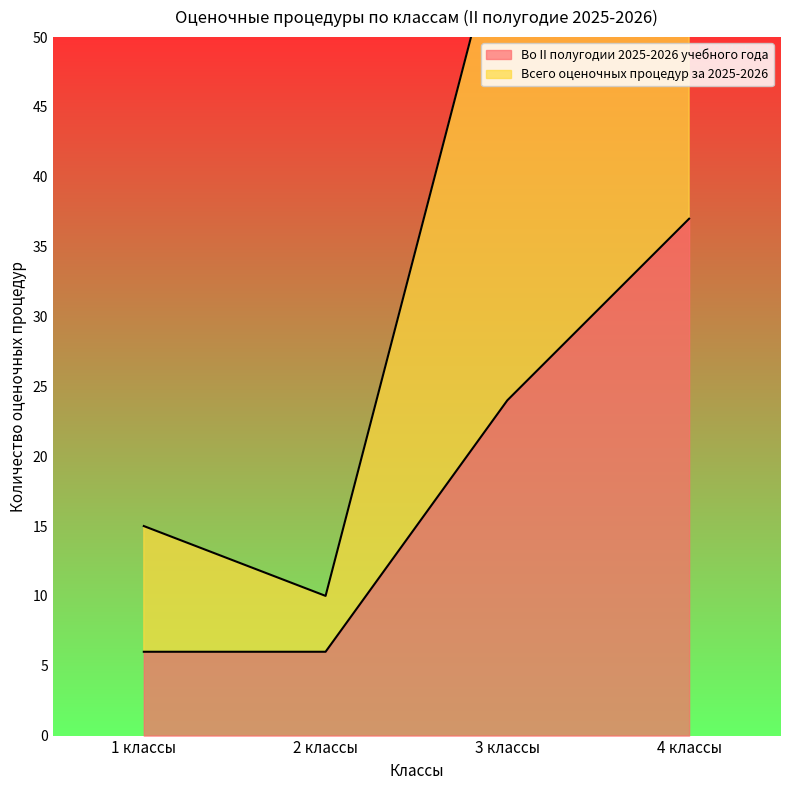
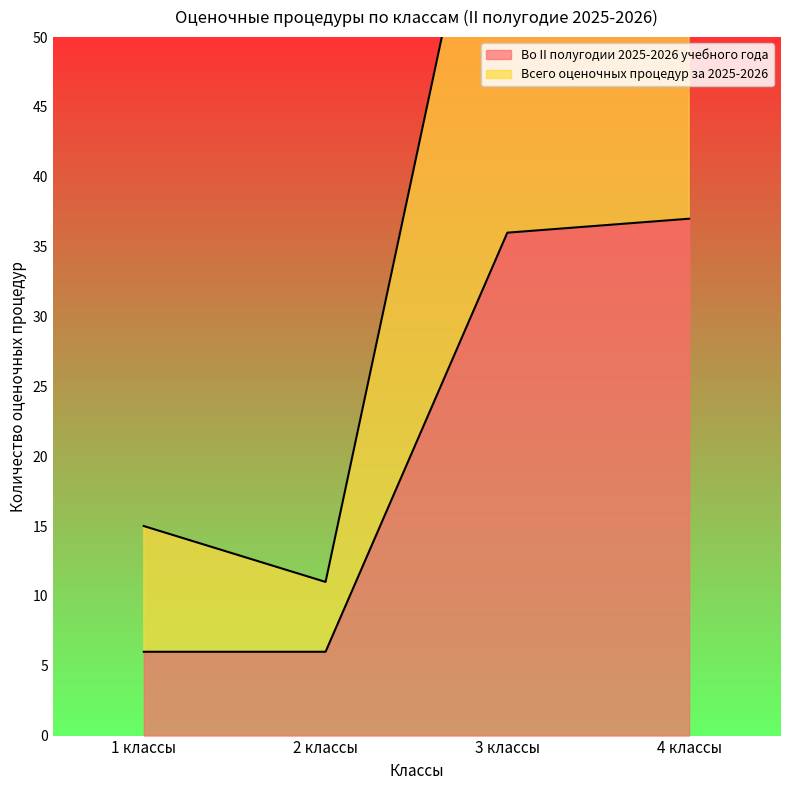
  {
    "Во II полугодии 2025-2026 учебного года": {
      "1 классы": 6,
      "2 классы": 6,
-     "3 классы": 24,
+     "3 классы": 36,
      "4 классы": 37
    },
    "Всего оценочных процедур за 2025-2026": {
      "1 классы": 9,
-     "2 классы": 4
+     "2 классы": 5
    }
  }
